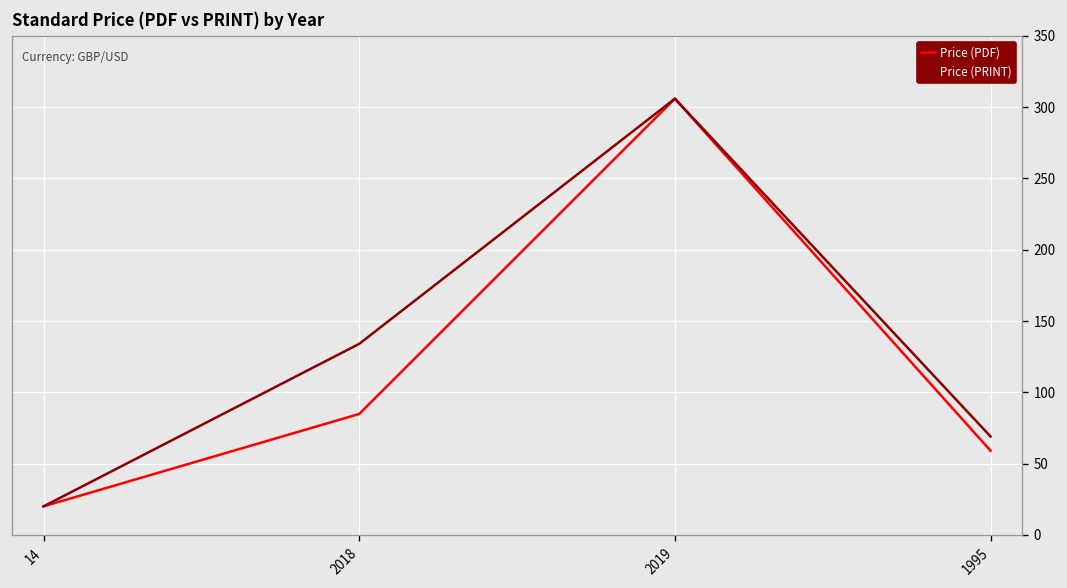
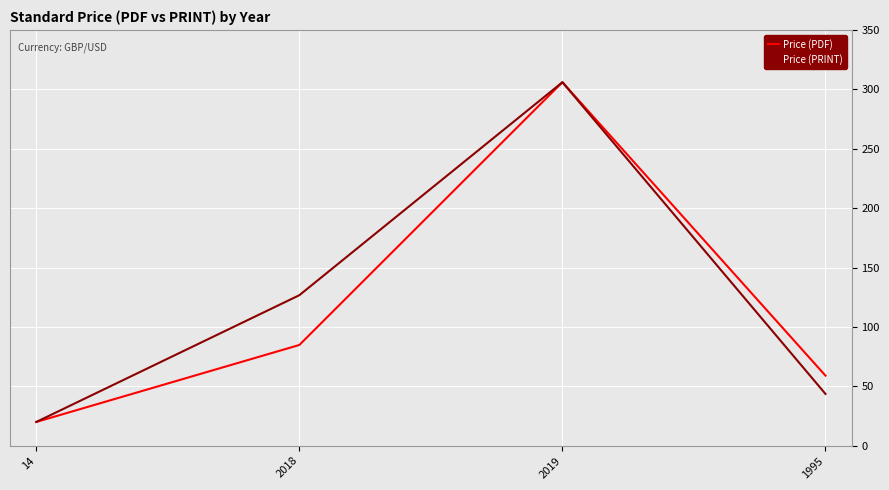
  {
    "Price (PDF)": {
      "2018": 85,
      "1995": 59
    },
    "Price (PRINT)": {
-     "2018": 134,
-     "1995": 69
+     "2018": 127,
+     "1995": 44
    }
  }
